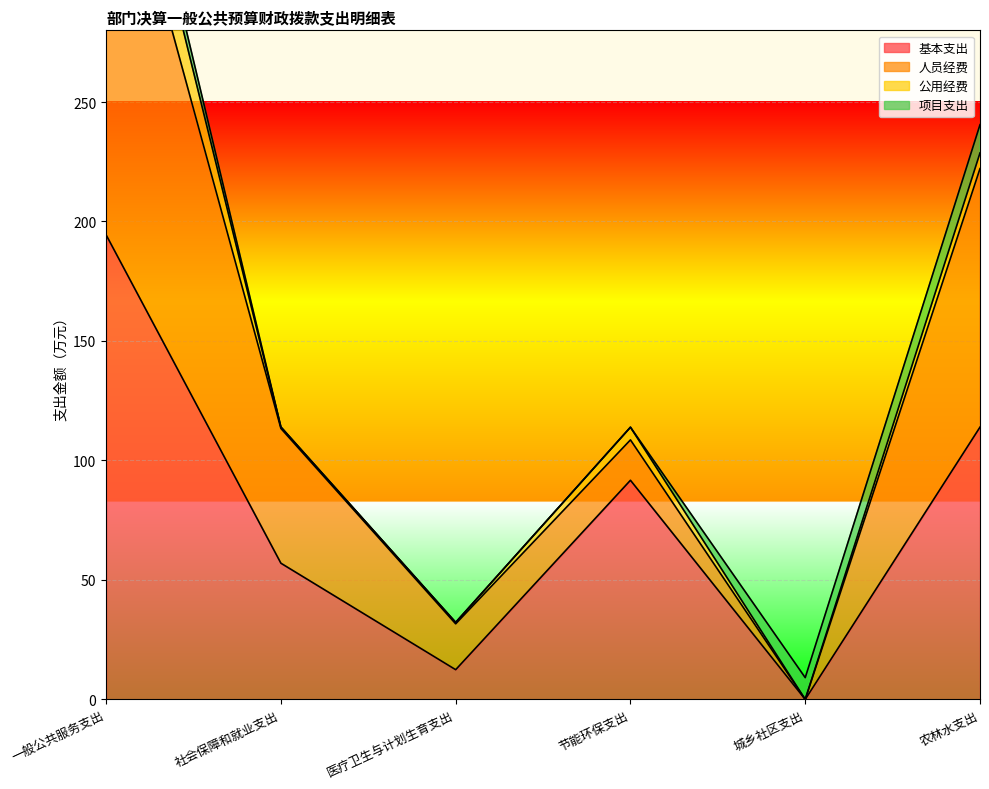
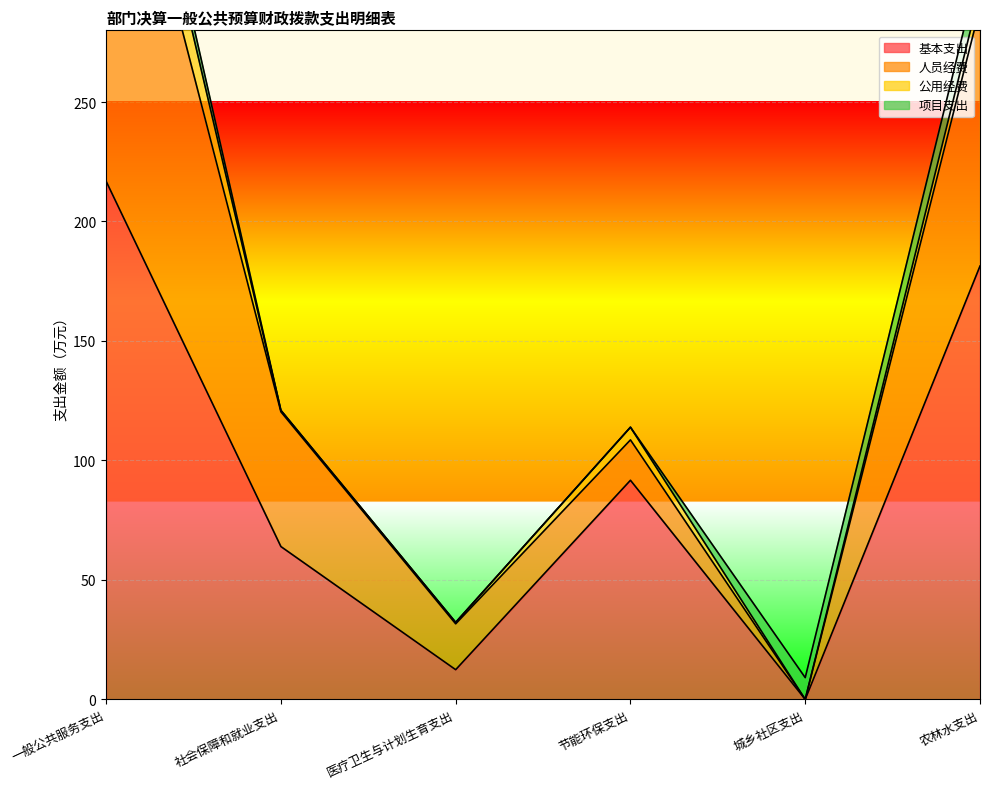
  {
    "基本支出": {
-     "一般公共服务支出": 194,
-     "社会保障和就业支出": 57,
+     "一般公共服务支出": 217,
+     "社会保障和就业支出": 64,
      "医疗卫生与计划生育支出": 12,
      "节能环保支出": 92,
-     "农林水支出": 114
+     "农林水支出": 181
    },
    "人员经费": {
      "节能环保支出": 17
    },
    "项目支出": {
      "城乡社区支出": 9
    }
  }
